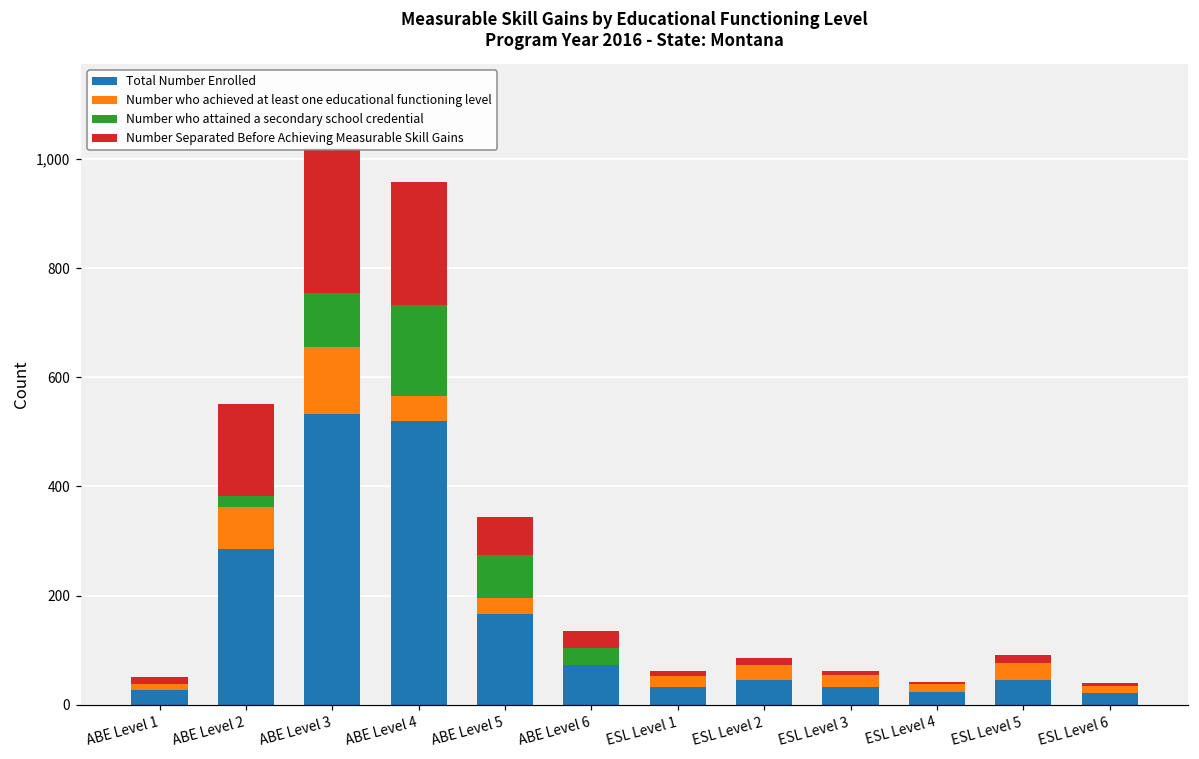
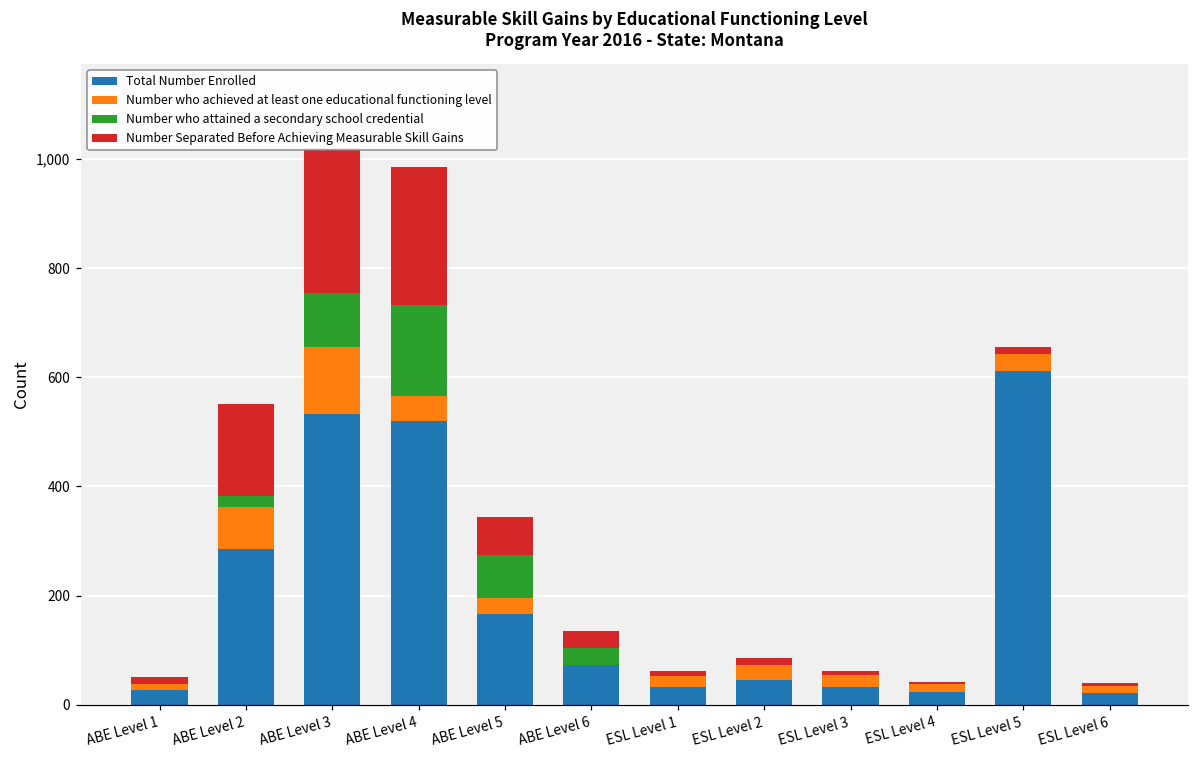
  {
    "Total Number Enrolled": {
      "ABE Level 1": 30,
      "ABE Level 2": 290,
      "ABE Level 3": 530,
      "ABE Level 4": 520,
      "ABE Level 5": 170,
      "ABE Level 6": 70,
      "ESL Level 1": 30,
      "ESL Level 2": 50,
      "ESL Level 3": 30,
      "ESL Level 4": 20,
-     "ESL Level 5": 50,
+     "ESL Level 5": 610,
      "ESL Level 6": 20
    },
    "Number who achieved at least one educational functioning level": {
      "ABE Level 1": 10,
      "ABE Level 2": 80,
      "ABE Level 3": 120,
      "ABE Level 4": 50,
      "ABE Level 5": 30,
      "ABE Level 6": 0,
      "ESL Level 1": 20,
      "ESL Level 2": 30,
      "ESL Level 3": 20,
      "ESL Level 4": 20,
      "ESL Level 5": 30,
      "ESL Level 6": 10
    },
    "Number who attained a secondary school credential": {
      "ABE Level 2": 20,
      "ABE Level 3": 100,
      "ABE Level 4": 170,
      "ABE Level 5": 80,
      "ABE Level 6": 30,
      "ESL Level 1": 0,
      "ESL Level 2": 0,
      "ESL Level 3": 0,
      "ESL Level 4": 0,
      "ESL Level 5": 0,
      "ESL Level 6": 0
    },
    "Number Separated Before Achieving Measurable Skill Gains": {
      "ABE Level 1": 10,
      "ABE Level 2": 170,
      "ABE Level 3": 270,
-     "ABE Level 4": 230,
+     "ABE Level 4": 250,
      "ABE Level 5": 70,
      "ABE Level 6": 30,
      "ESL Level 1": 10,
      "ESL Level 2": 10,
      "ESL Level 3": 10,
      "ESL Level 5": 10
    }
  }
